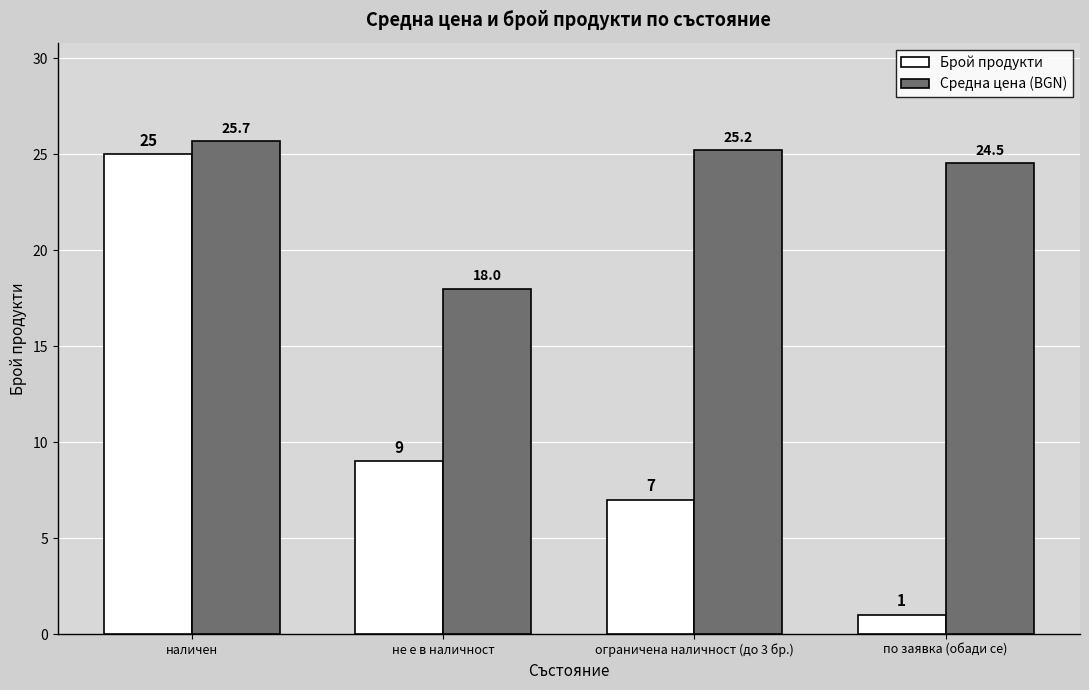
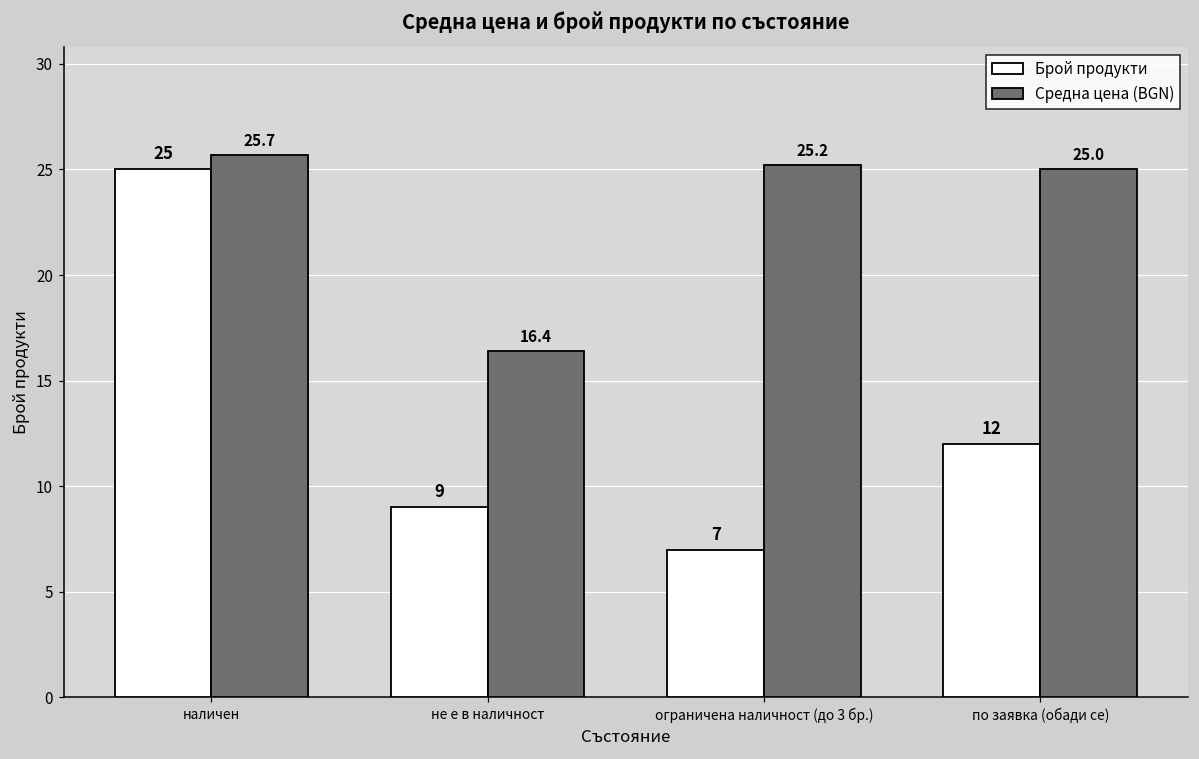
  {
    "Брой продукти": {
      "наличен": 25,
      "не е в наличност": 9,
      "ограничена наличност (до 3 бр.)": 7,
-     "по заявка (обади се)": 1
+     "по заявка (обади се)": 12
    },
    "Средна цена (BGN)": {
      "наличен": 25.7,
-     "не е в наличност": 18.0,
+     "не е в наличност": 16.4,
      "ограничена наличност (до 3 бр.)": 25.2,
-     "по заявка (обади се)": 24.5
+     "по заявка (обади се)": 25.0
    }
  }
